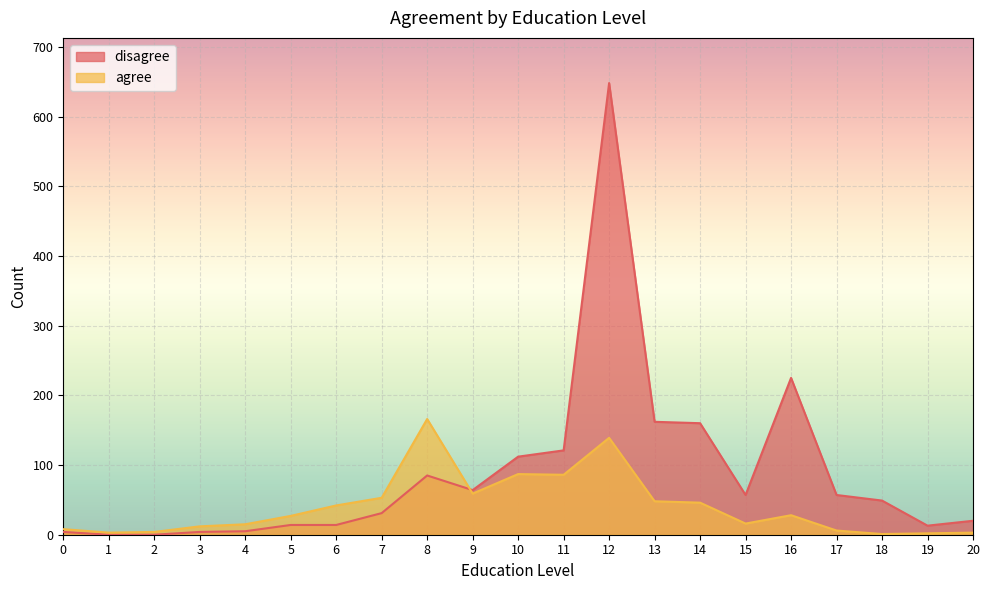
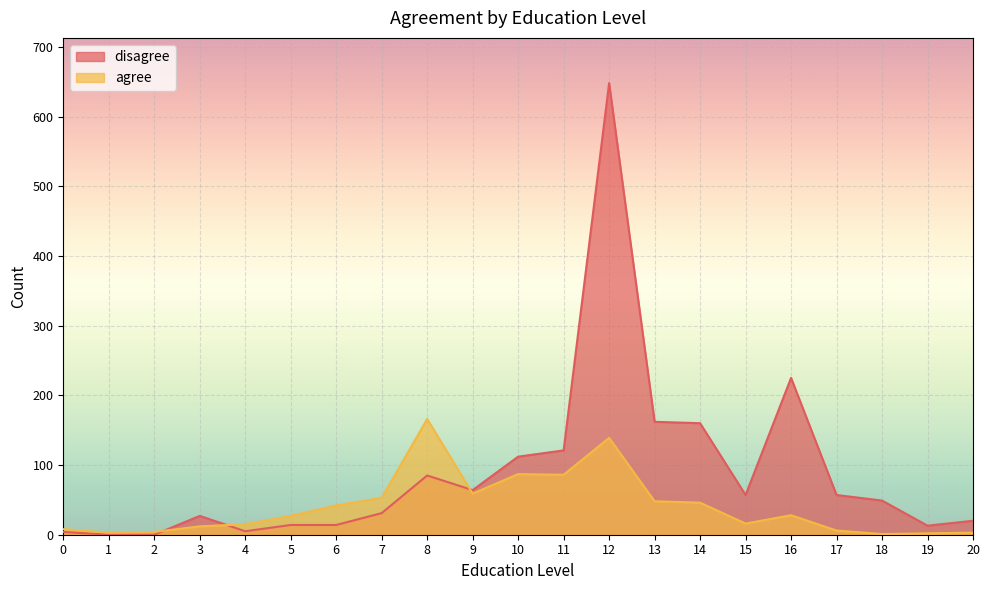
  {
    "disagree": {
      "0": 0,
      "2": 0,
-     "3": 0,
+     "3": 30,
      "4": 10,
      "5": 10,
      "6": 10,
      "7": 30,
      "8": 90,
      "9": 60,
      "10": 110,
      "11": 120,
      "12": 650,
      "13": 160,
      "14": 160,
      "15": 60,
      "16": 230,
      "17": 60,
      "18": 50,
      "19": 10,
      "20": 20
    },
    "agree": {
      "0": 10,
      "2": 0,
      "3": 10,
      "4": 20,
      "5": 30,
      "6": 40,
      "7": 50,
      "8": 170,
      "9": 60,
      "10": 90,
      "11": 90,
      "12": 140,
      "13": 50,
      "14": 50,
      "15": 20,
      "16": 30,
      "17": 10,
      "18": 0,
      "19": 0,
      "20": 0
    }
  }
